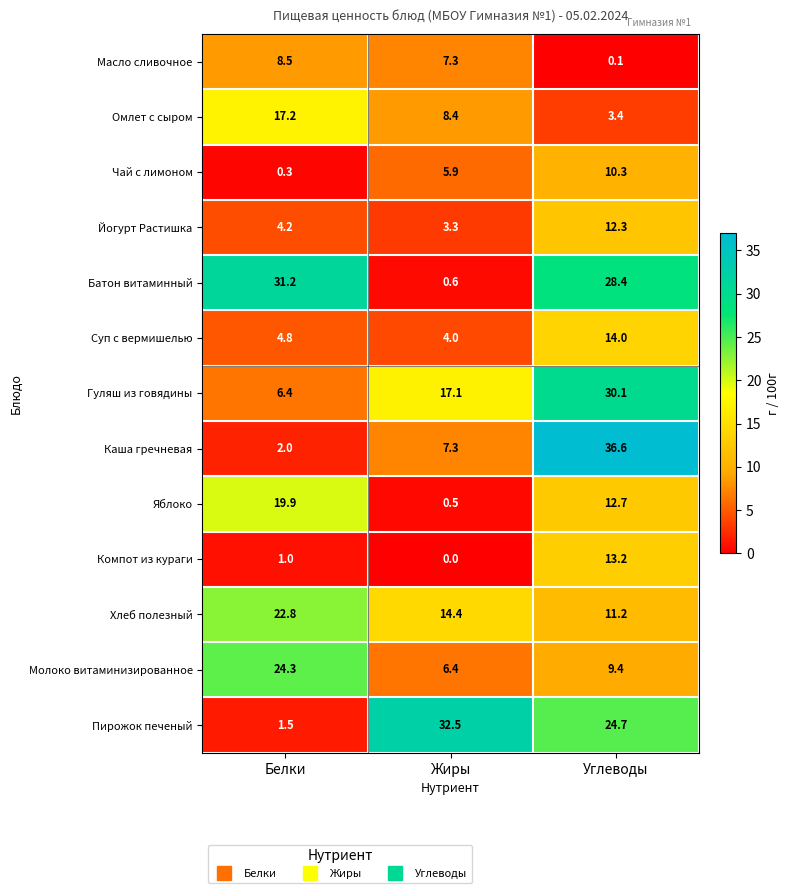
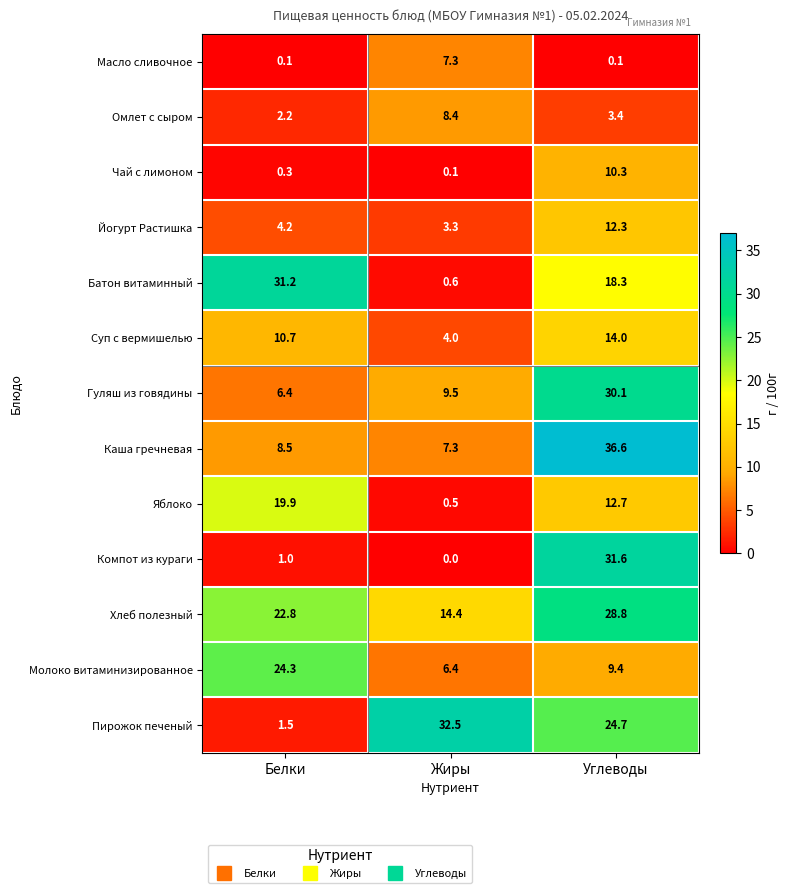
  {
    "Масло сливочное": {
-     "Белки": 8.5,
+     "Белки": 0.1,
      "Жиры": 7.3,
      "Углеводы": 0.1
    },
    "Омлет с сыром": {
-     "Белки": 17.2,
+     "Белки": 2.2,
      "Жиры": 8.4,
      "Углеводы": 3.4
    },
    "Чай с лимоном": {
      "Белки": 0.3,
-     "Жиры": 5.9,
+     "Жиры": 0.1,
      "Углеводы": 10.3
    },
    "Йогурт Растишка": {
      "Белки": 4.2,
      "Жиры": 3.3,
      "Углеводы": 12.3
    },
    "Батон витаминный": {
      "Белки": 31.2,
      "Жиры": 0.6,
-     "Углеводы": 28.4
+     "Углеводы": 18.3
    },
    "Суп с вермишелью": {
-     "Белки": 4.8,
+     "Белки": 10.7,
      "Жиры": 4.0,
      "Углеводы": 14.0
    },
    "Гуляш из говядины": {
      "Белки": 6.4,
-     "Жиры": 17.1,
+     "Жиры": 9.5,
      "Углеводы": 30.1
    },
    "Каша гречневая": {
-     "Белки": 2.0,
+     "Белки": 8.5,
      "Жиры": 7.3,
      "Углеводы": 36.6
    },
    "Яблоко": {
      "Белки": 19.9,
      "Жиры": 0.5,
      "Углеводы": 12.7
    },
    "Компот из кураги": {
      "Белки": 1.0,
      "Жиры": 0.0,
-     "Углеводы": 13.2
+     "Углеводы": 31.6
    },
    "Хлеб полезный": {
      "Белки": 22.8,
      "Жиры": 14.4,
-     "Углеводы": 11.2
+     "Углеводы": 28.8
    },
    "Молоко витаминизированное": {
      "Белки": 24.3,
      "Жиры": 6.4,
      "Углеводы": 9.4
    },
    "Пирожок печеный": {
      "Белки": 1.5,
      "Жиры": 32.5,
      "Углеводы": 24.7
    }
  }
